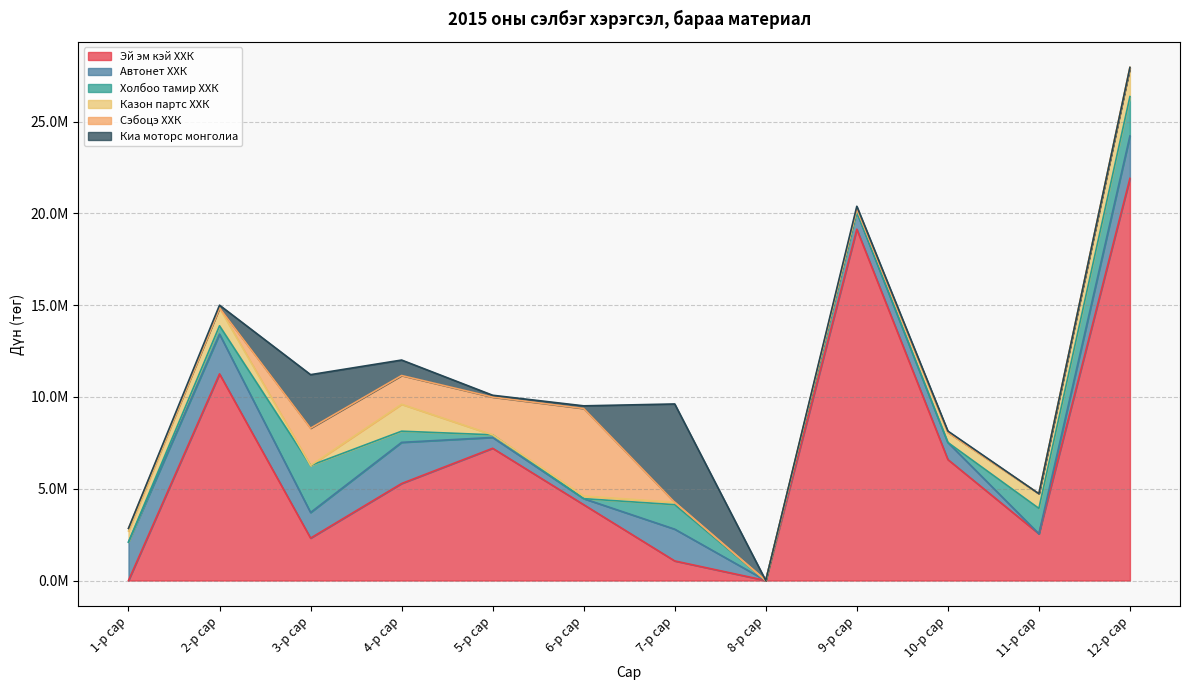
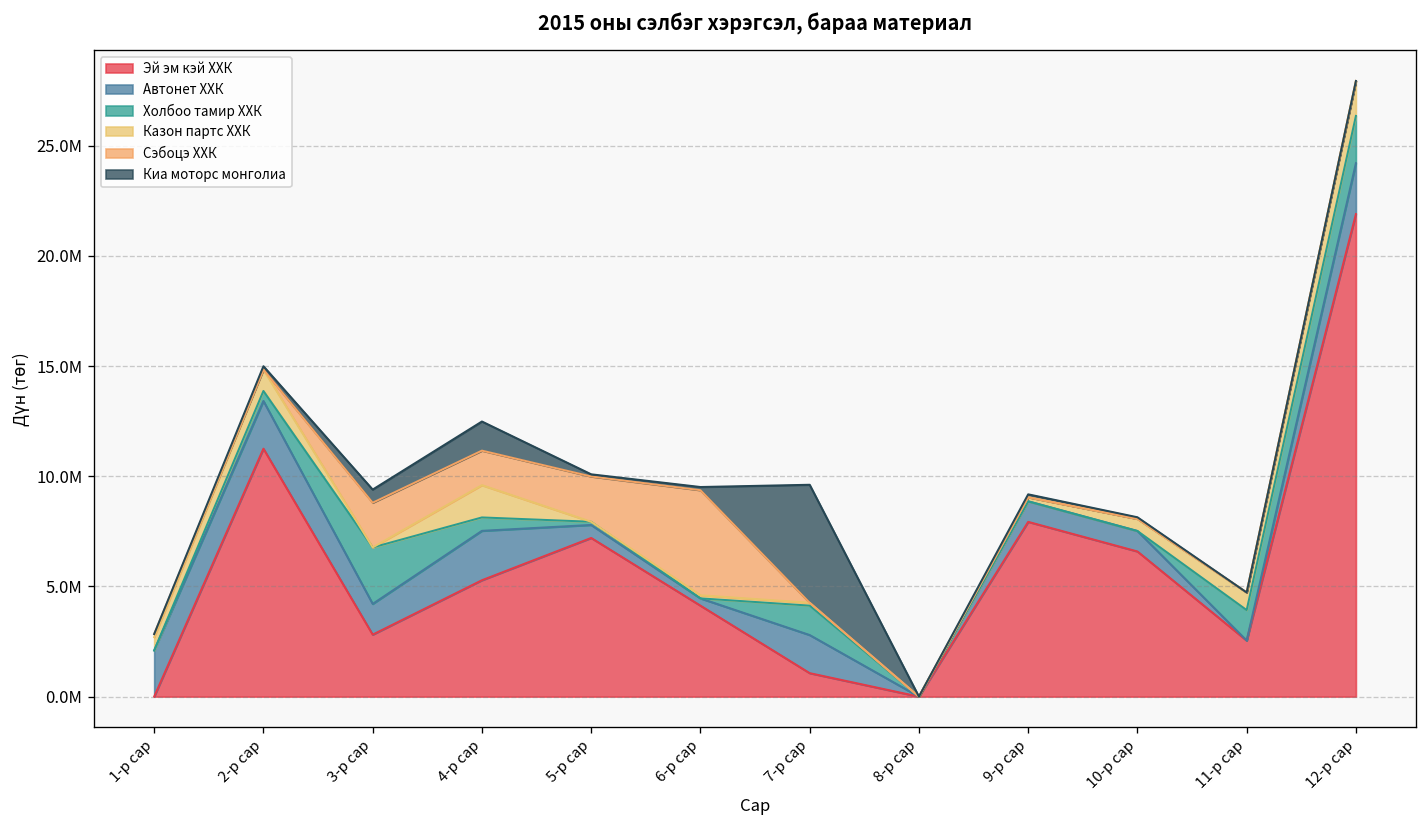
  {
    "Эй эм кэй ХХК": {
      "1-р сар": 0,
      "2-р сар": 11300000,
-     "3-р сар": 2300000,
+     "3-р сар": 2800000,
      "4-р сар": 5300000,
      "5-р сар": 7200000,
      "6-р сар": 4100000,
      "7-р сар": 1100000,
-     "9-р сар": 19100000,
+     "9-р сар": 7900000,
      "10-р сар": 6600000,
      "12-р сар": 21900000
    },
    "Киа моторс монголиа": {
      "2-р сар": 200000,
-     "3-р сар": 2900000,
-     "4-р сар": 800000,
+     "3-р сар": 600000,
+     "4-р сар": 1300000,
      "6-р сар": 100000,
      "7-р сар": 5400000
    }
  }
